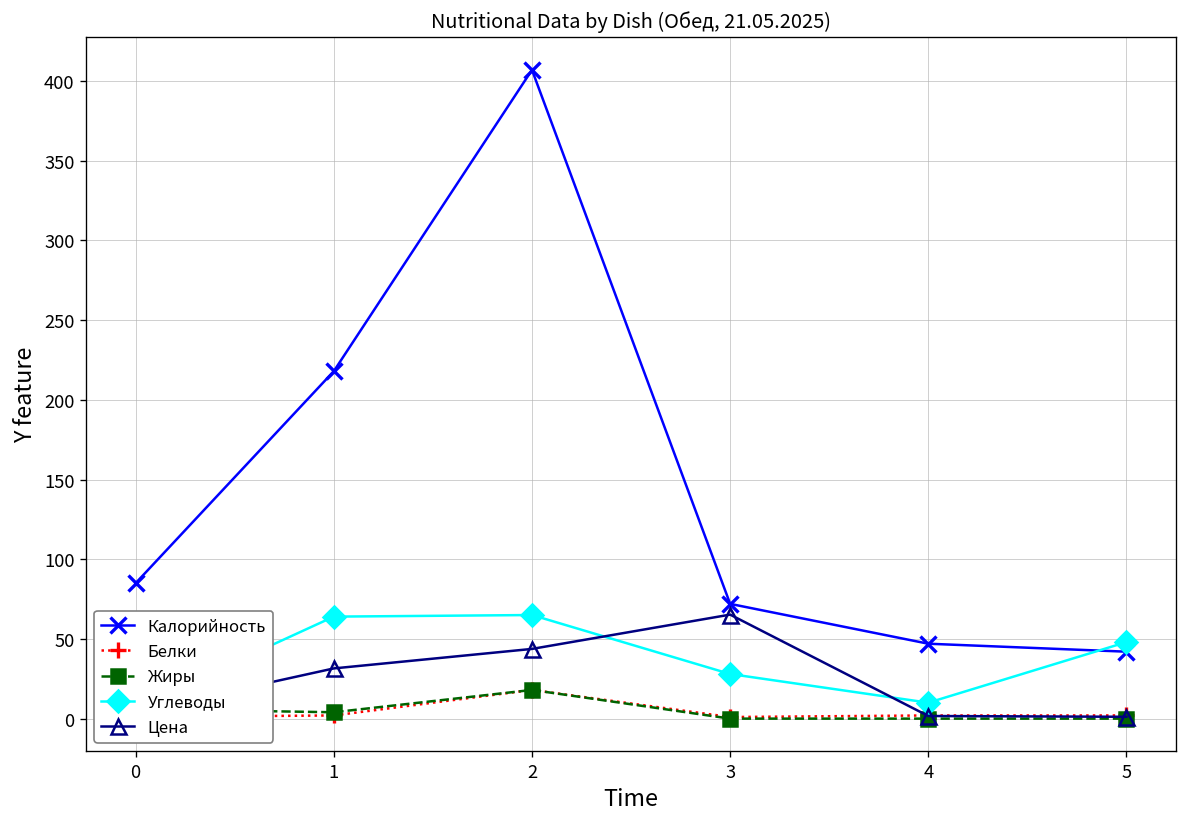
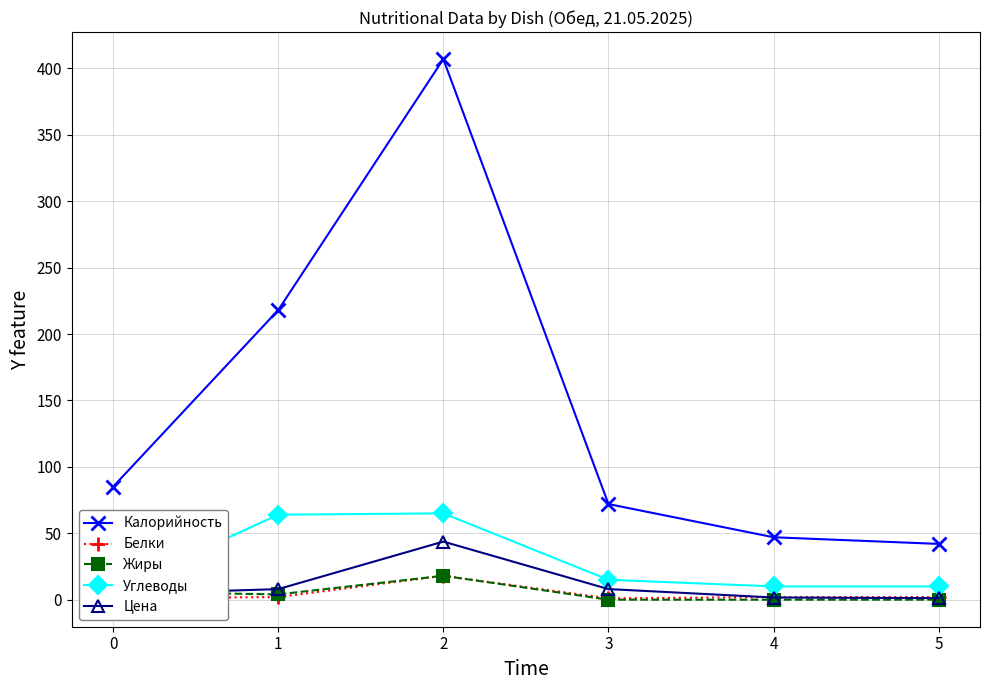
  {
    "Калорийность": {
      "0": 85,
      "1": 218,
      "2": 407,
      "3": 72,
      "4": 47,
      "5": 42
    },
    "Белки": {
      "1": 2
    },
    "Жиры": {
      "1": 4
    },
    "Углеводы": {
      "1": 64,
      "2": 65,
-     "3": 28,
+     "3": 15,
      "4": 10,
-     "5": 48
+     "5": 10
    },
    "Цена": {
-     "1": 32,
+     "1": 8,
      "2": 44,
-     "3": 65
+     "3": 8
    }
  }
